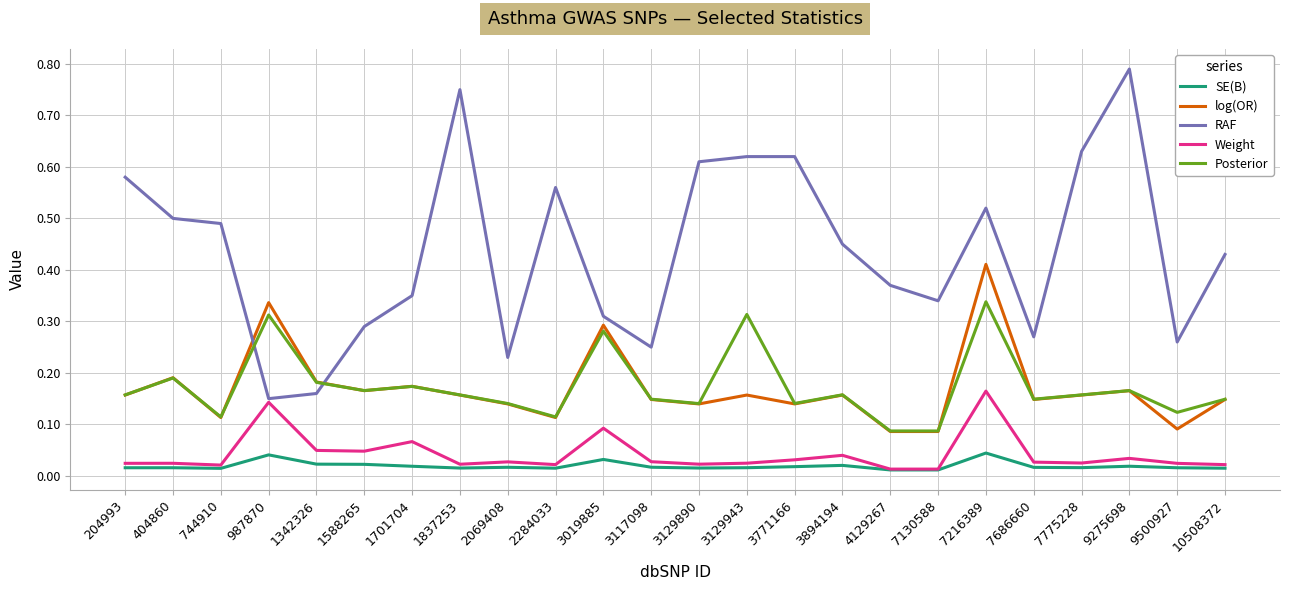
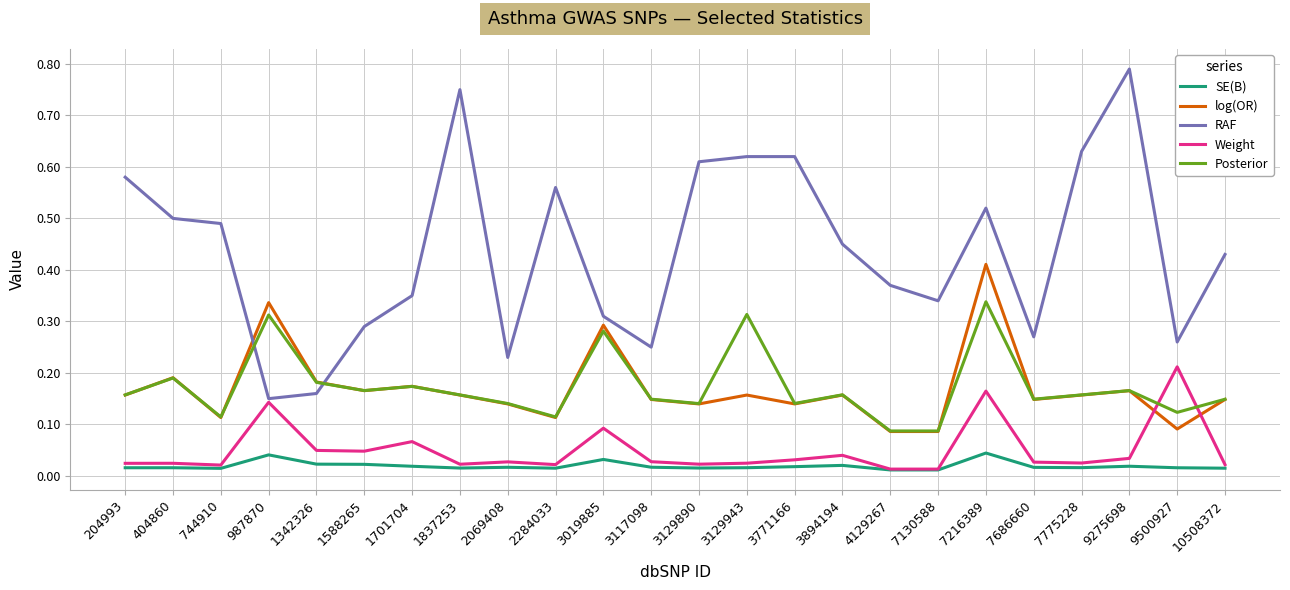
  {
    "SE(B)": {
      "204993": 0.02,
      "404860": 0.02,
      "744910": 0.01,
      "987870": 0.04,
      "1342326": 0.02,
      "1588265": 0.02,
      "1701704": 0.02,
      "1837253": 0.02,
      "2069408": 0.02,
      "2284033": 0.01,
      "3019885": 0.03,
      "3117098": 0.02,
      "3129890": 0.02,
      "3129943": 0.02,
      "3771166": 0.02,
      "3894194": 0.02,
      "7216389": 0.04,
      "7686660": 0.02,
      "7775228": 0.02,
      "9275698": 0.02,
      "9500927": 0.02,
      "10508372": 0.01
    },
    "log(OR)": {
      "987870": 0.34,
      "3019885": 0.29,
      "3129943": 0.16,
      "7216389": 0.41,
      "9500927": 0.09
    },
    "RAF": {
      "204993": 0.58,
      "404860": 0.50,
      "744910": 0.49,
      "987870": 0.15,
      "1342326": 0.16,
      "1588265": 0.29,
      "1701704": 0.35,
      "1837253": 0.75,
      "2069408": 0.23,
      "2284033": 0.56,
      "3019885": 0.31,
      "3117098": 0.25,
      "3129890": 0.61,
      "3129943": 0.62,
      "3771166": 0.62,
      "3894194": 0.45,
      "4129267": 0.37,
      "7130588": 0.34,
      "7216389": 0.52,
      "7686660": 0.27,
      "7775228": 0.63,
      "9275698": 0.79,
      "9500927": 0.26,
      "10508372": 0.43
    },
    "Weight": {
      "204993": 0.02,
      "404860": 0.02,
      "744910": 0.02,
      "987870": 0.14,
      "1342326": 0.05,
      "1588265": 0.05,
      "1701704": 0.07,
      "1837253": 0.02,
      "2069408": 0.03,
      "2284033": 0.02,
      "3019885": 0.09,
      "3117098": 0.03,
      "3129890": 0.02,
      "3129943": 0.02,
      "3771166": 0.03,
      "3894194": 0.04,
      "7216389": 0.16,
      "7686660": 0.03,
      "7775228": 0.03,
      "9275698": 0.03,
-     "9500927": 0.02,
+     "9500927": 0.21,
      "10508372": 0.02
    },
    "Posterior": {
      "987870": 0.31,
      "3019885": 0.28,
      "3129943": 0.31,
      "7216389": 0.34,
      "9500927": 0.12
    }
  }
